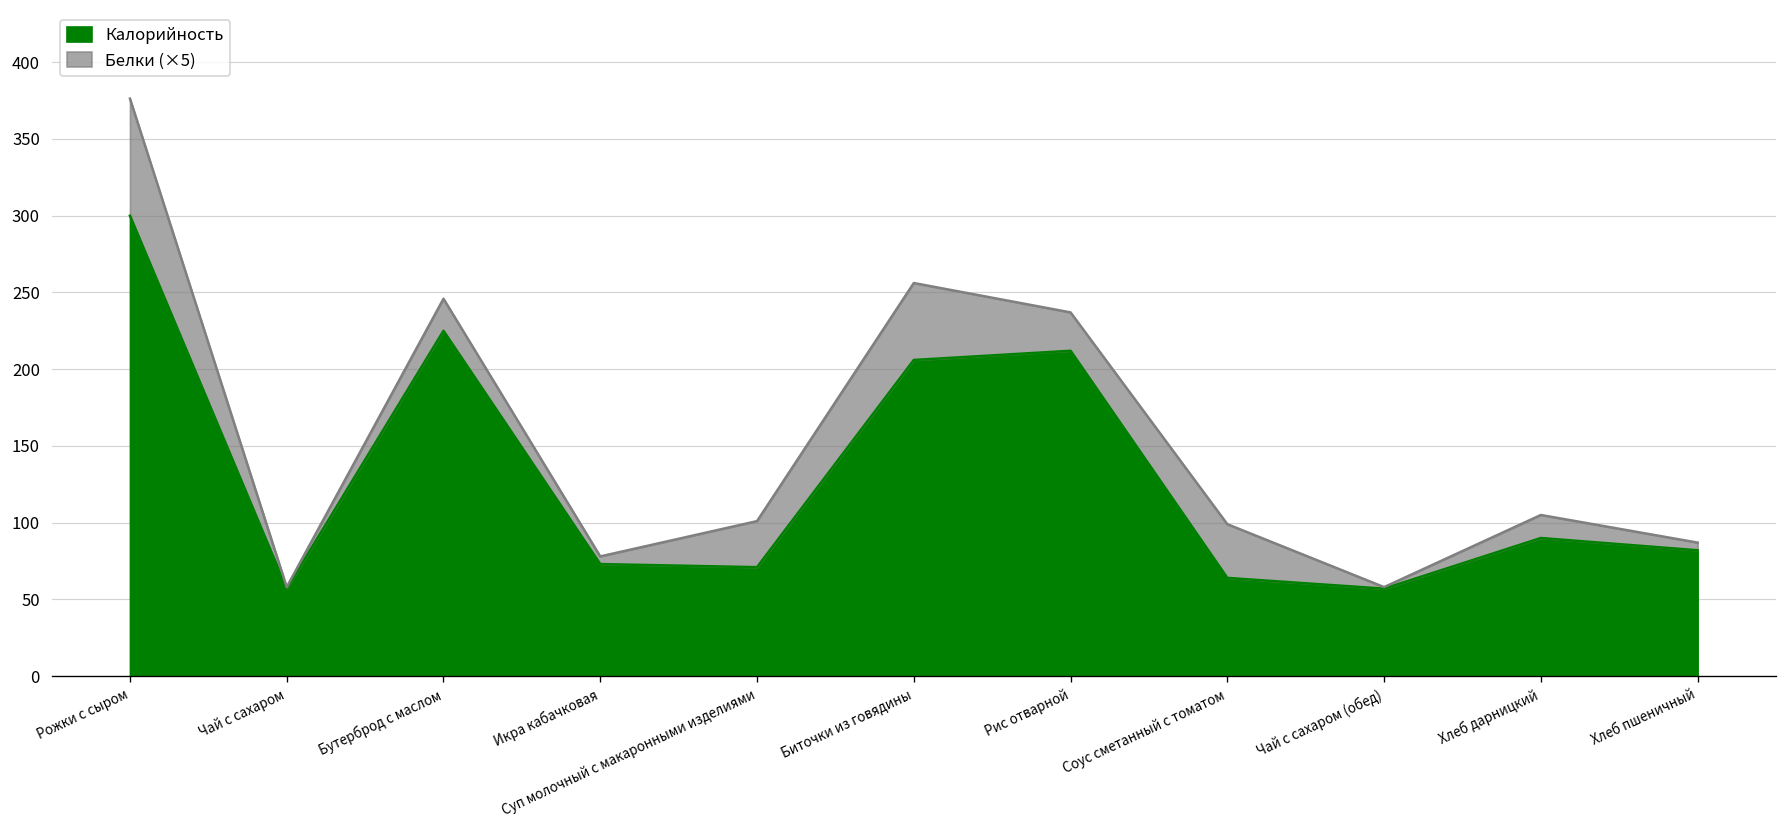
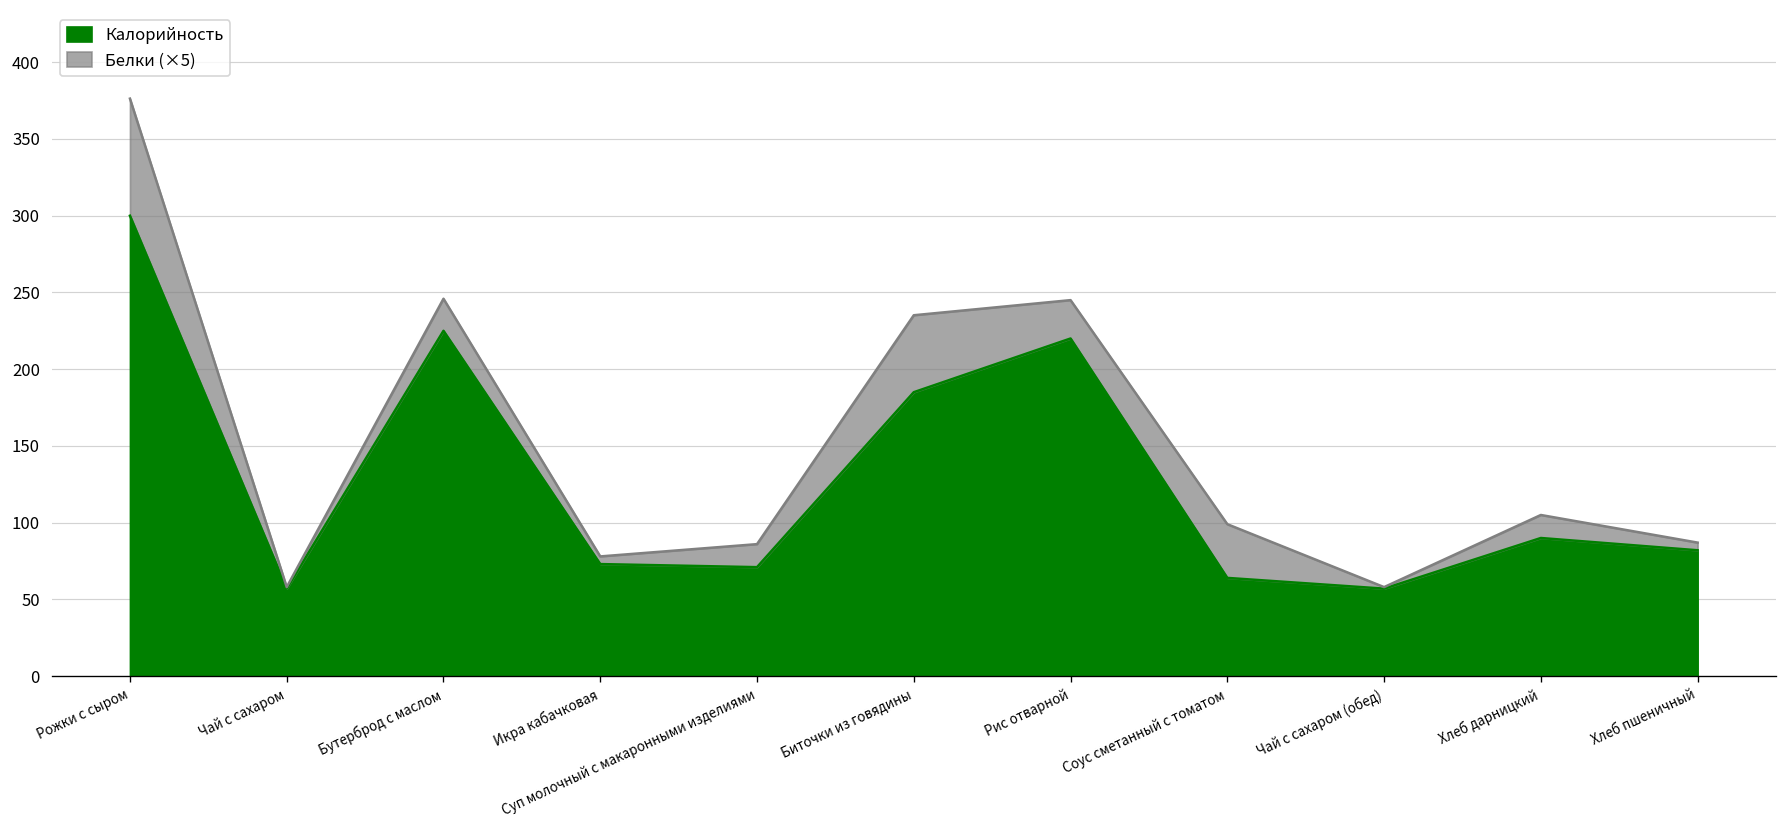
  {
    "Калорийность": {
      "Рожки с сыром": 300,
      "Бутерброд с маслом": 225,
      "Икра кабачковая": 73,
      "Суп молочный с макаронными изделиями": 71,
-     "Биточки из говядины": 206,
-     "Рис отварной": 212,
+     "Биточки из говядины": 185,
+     "Рис отварной": 220,
      "Соус сметанный с томатом": 64,
      "Хлеб дарницкий": 90,
      "Хлеб пшеничный": 82
    },
    "Белки (×5)": {
      "Рожки с сыром": 76,
      "Бутерброд с маслом": 21,
      "Икра кабачковая": 5,
-     "Суп молочный с макаронными изделиями": 30,
+     "Суп молочный с макаронными изделиями": 15,
      "Биточки из говядины": 50,
      "Рис отварной": 25,
      "Соус сметанный с томатом": 35,
      "Хлеб дарницкий": 15,
      "Хлеб пшеничный": 5
    }
  }
